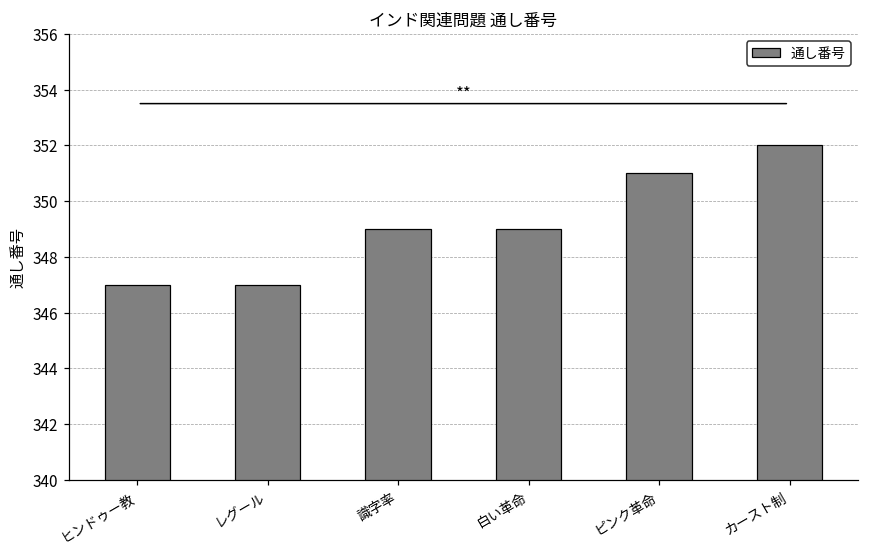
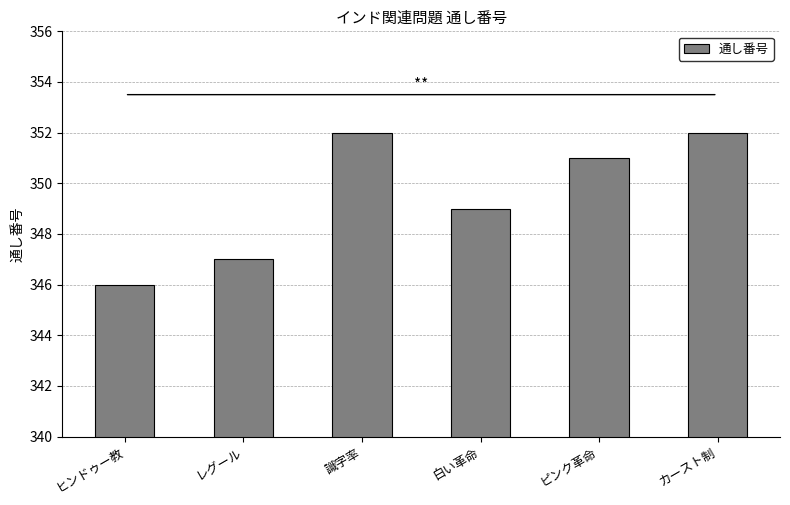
  {
-   "ヒンドゥー教": 347,
+   "ヒンドゥー教": 346,
    "レグール": 347,
-   "識字率": 349,
+   "識字率": 352,
    "白い革命": 349,
    "ピンク革命": 351,
    "カースト制": 352
  }
